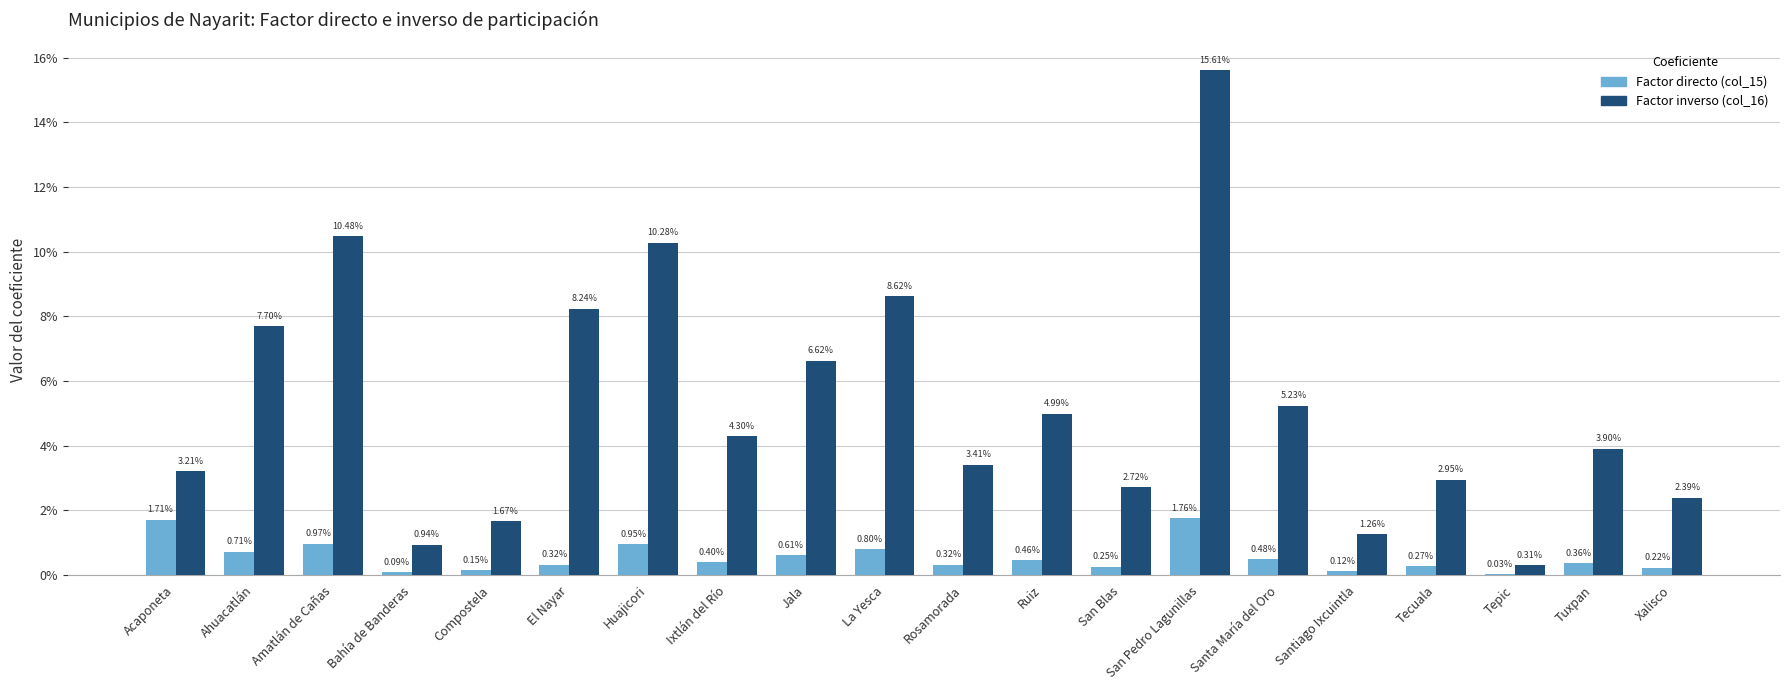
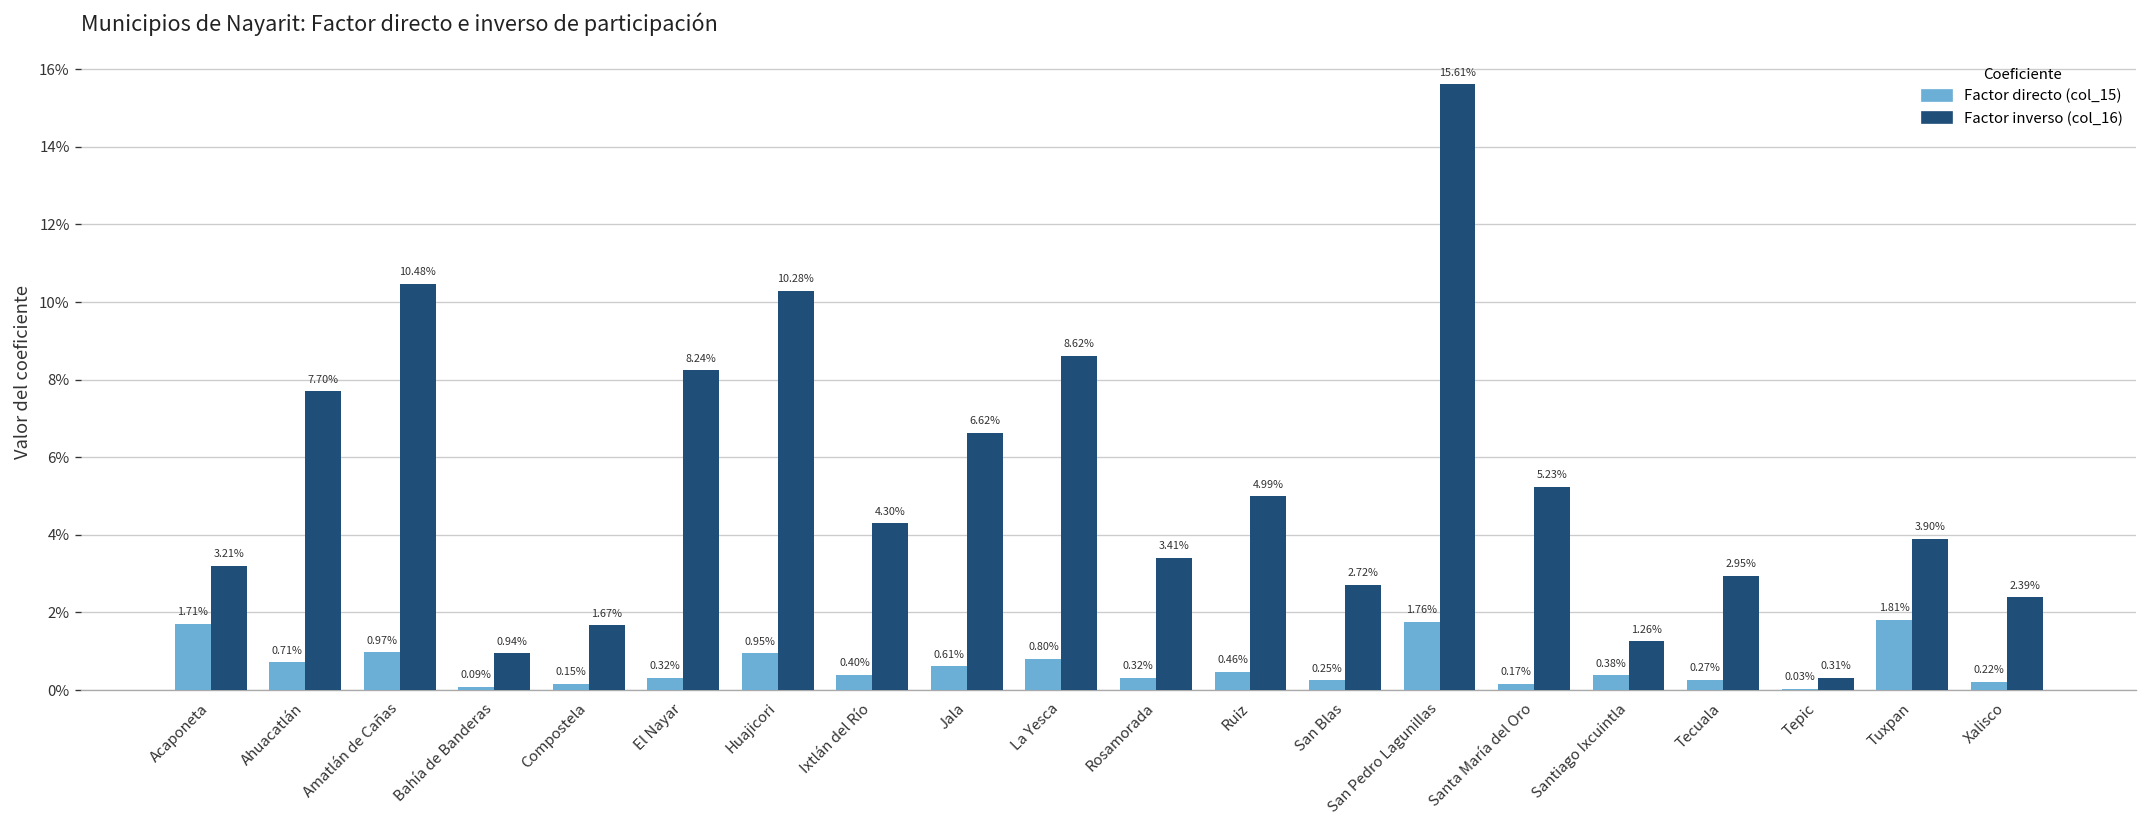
  {
    "Factor directo (col_15)": {
      "Acaponeta": "1.71%",
      "Ahuacatlán": "0.71%",
      "Amatlán de Cañas": "0.97%",
      "Bahía de Banderas": "0.09%",
      "Compostela": "0.15%",
      "El Nayar": "0.32%",
      "Huajicori": "0.95%",
      "Ixtlán del Río": "0.40%",
      "Jala": "0.61%",
      "La Yesca": "0.80%",
      "Rosamorada": "0.32%",
      "Ruiz": "0.46%",
      "San Blas": "0.25%",
      "San Pedro Lagunillas": "1.76%",
-     "Santa María del Oro": "0.48%",
-     "Santiago Ixcuintla": "0.12%",
+     "Santa María del Oro": "0.17%",
+     "Santiago Ixcuintla": "0.38%",
      "Tecuala": "0.27%",
      "Tepic": "0.03%",
-     "Tuxpan": "0.36%",
+     "Tuxpan": "1.81%",
      "Xalisco": "0.22%"
    },
    "Factor inverso (col_16)": {
      "Acaponeta": "3.21%",
      "Ahuacatlán": "7.70%",
      "Amatlán de Cañas": "10.48%",
      "Bahía de Banderas": "0.94%",
      "Compostela": "1.67%",
      "El Nayar": "8.24%",
      "Huajicori": "10.28%",
      "Ixtlán del Río": "4.30%",
      "Jala": "6.62%",
      "La Yesca": "8.62%",
      "Rosamorada": "3.41%",
      "Ruiz": "4.99%",
      "San Blas": "2.72%",
      "San Pedro Lagunillas": "15.61%",
      "Santa María del Oro": "5.23%",
      "Santiago Ixcuintla": "1.26%",
      "Tecuala": "2.95%",
      "Tepic": "0.31%",
      "Tuxpan": "3.90%",
      "Xalisco": "2.39%"
    }
  }
